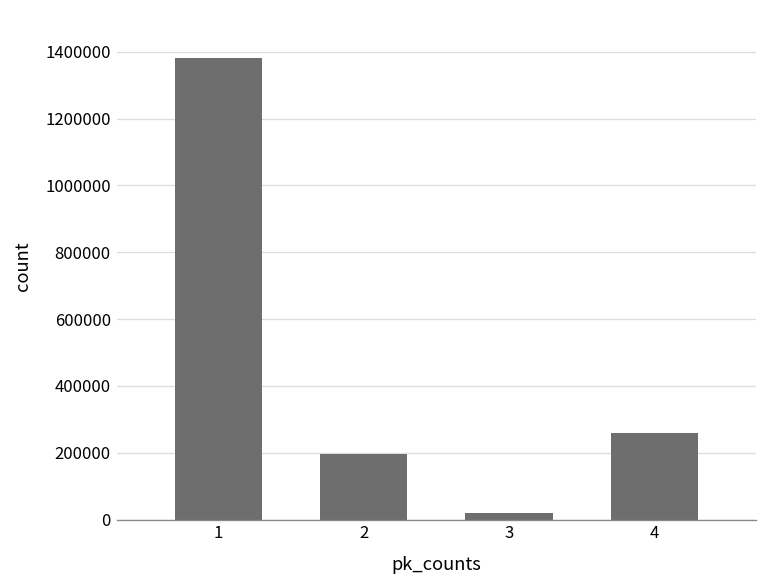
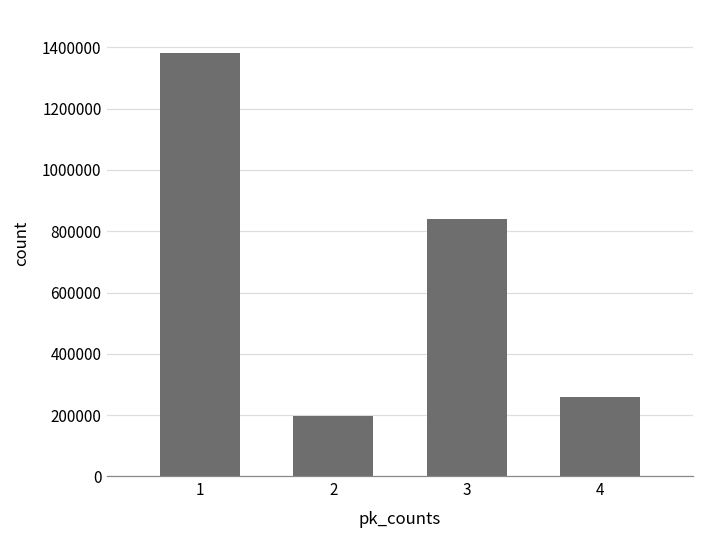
  {
    "1": 1380000,
    "2": 200000,
-   "3": 20000,
+   "3": 840000,
    "4": 260000
  }
